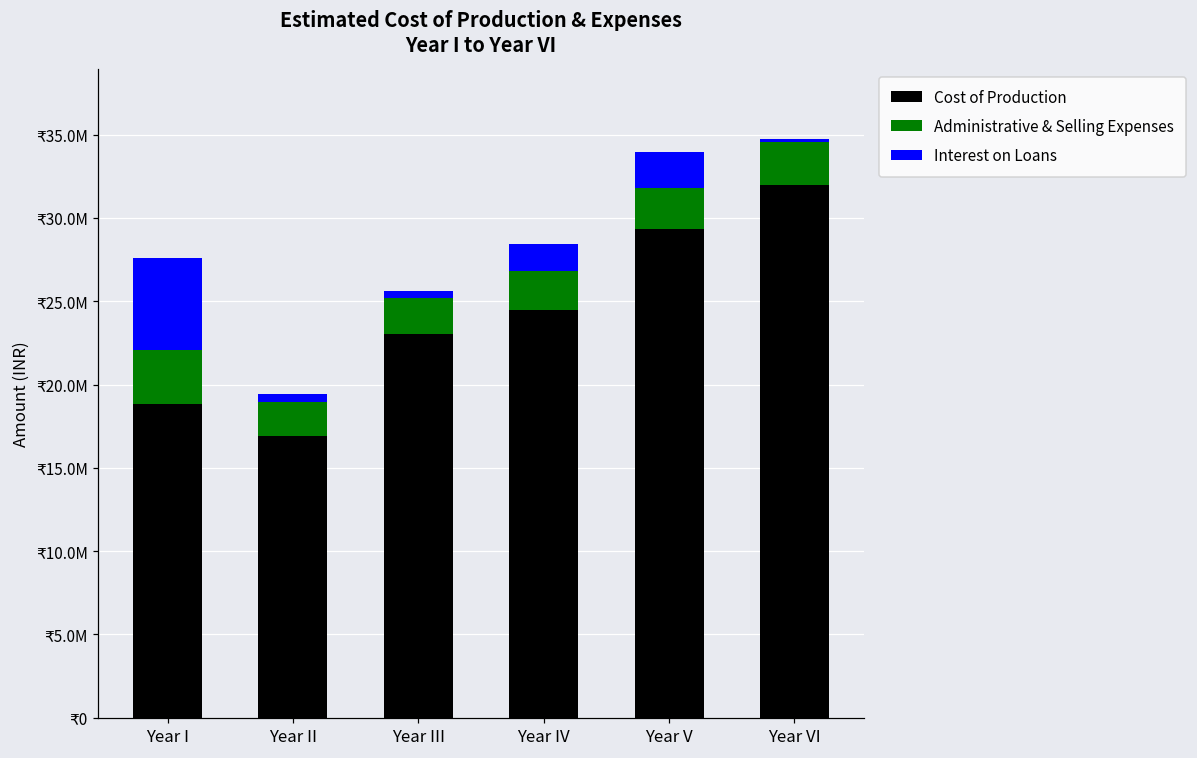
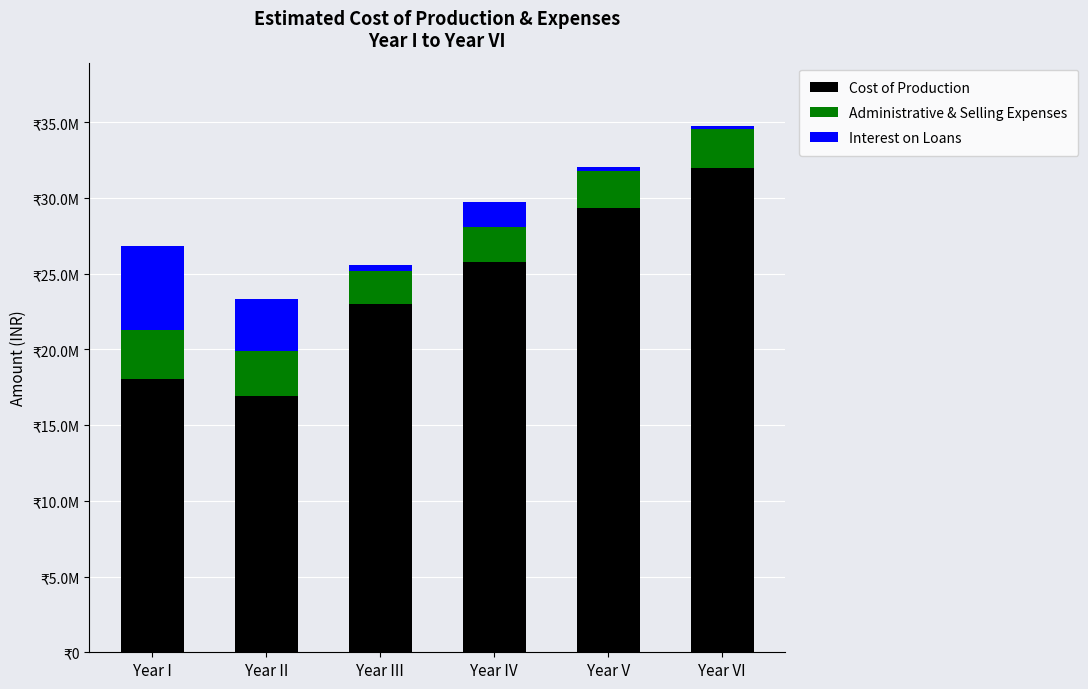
  {
    "Cost of Production": {
-     "Year I": "₹18800000",
+     "Year I": "₹18100000",
      "Year II": "₹16900000",
      "Year III": "₹23000000",
-     "Year IV": "₹24500000",
+     "Year IV": "₹25800000",
      "Year V": "₹29400000",
      "Year VI": "₹32000000"
    },
    "Administrative & Selling Expenses": {
      "Year I": "₹3200000",
-     "Year II": "₹2100000",
+     "Year II": "₹3000000",
      "Year III": "₹2200000",
      "Year IV": "₹2300000",
      "Year V": "₹2400000",
      "Year VI": "₹2600000"
    },
    "Interest on Loans": {
      "Year I": "₹5600000",
-     "Year II": "₹500000",
+     "Year II": "₹3400000",
      "Year III": "₹400000",
      "Year IV": "₹1700000",
-     "Year V": "₹2200000",
+     "Year V": "₹300000",
      "Year VI": "₹200000"
    }
  }
